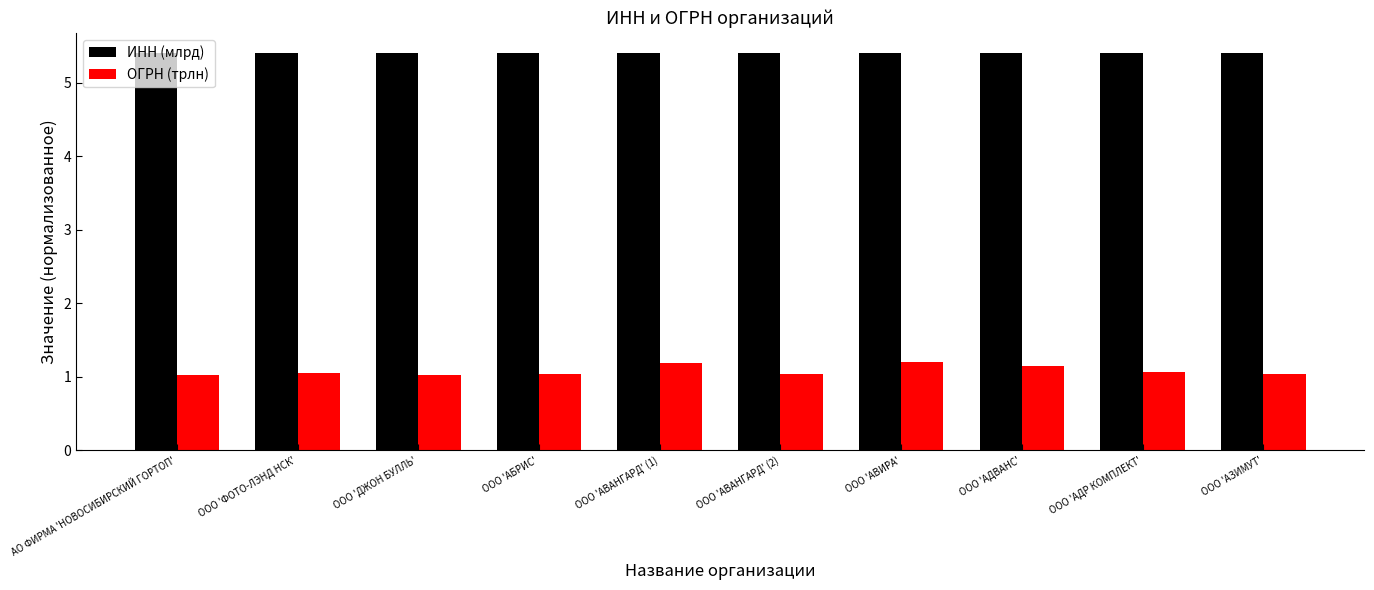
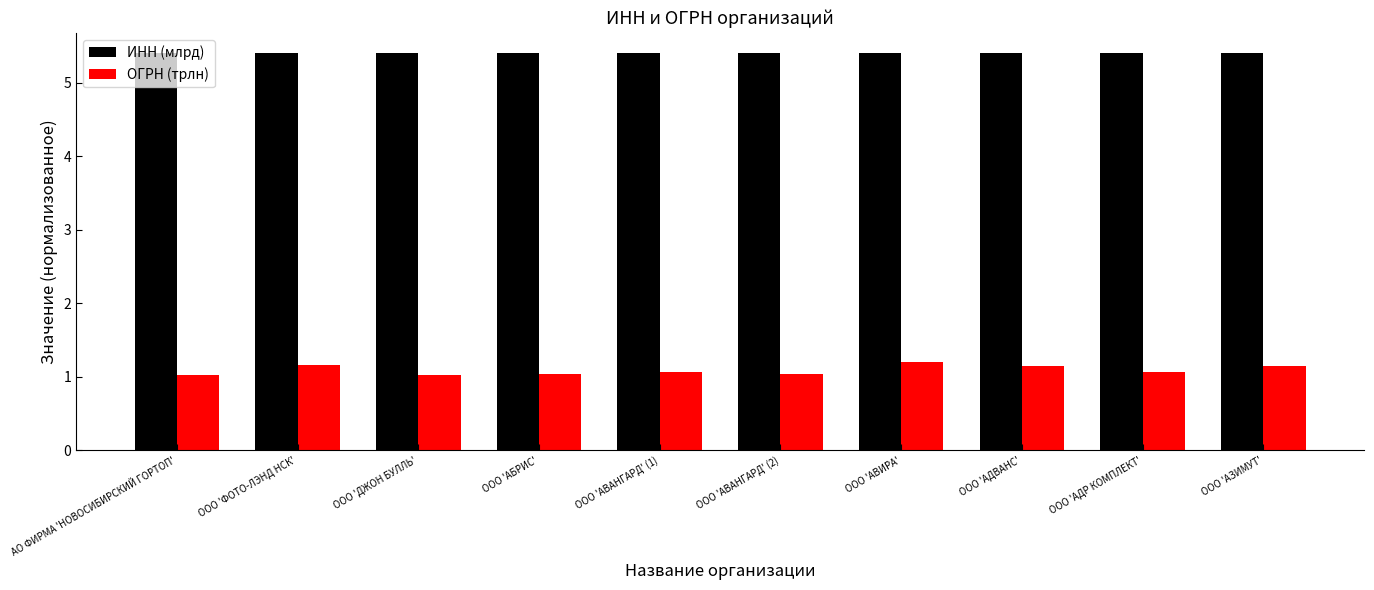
  {
    "ИНН (млрд)": {
      "ООО 'ФОТО-ЛЭНД НСК'": 5.4,
      "ООО 'ДЖОН БУЛЛЬ'": 5.4,
      "ООО 'АБРИС'": 5.4,
      "ООО 'АВАНГАРД' (1)": 5.4,
      "ООО 'АВАНГАРД' (2)": 5.4,
      "ООО 'АВИРА'": 5.4,
      "ООО 'АДВАНС'": 5.4,
      "ООО 'АДР КОМПЛЕКТ'": 5.4,
      "ООО 'АЗИМУТ'": 5.4
    },
    "ОГРН (трлн)": {
      "АО ФИРМА 'НОВОСИБИРСКИЙ ГОРТОП'": 1.0,
-     "ООО 'ФОТО-ЛЭНД НСК'": 1.1,
+     "ООО 'ФОТО-ЛЭНД НСК'": 1.2,
      "ООО 'ДЖОН БУЛЛЬ'": 1.0,
      "ООО 'АБРИС'": 1.0,
-     "ООО 'АВАНГАРД' (1)": 1.2,
+     "ООО 'АВАНГАРД' (1)": 1.1,
      "ООО 'АВАНГАРД' (2)": 1.0,
      "ООО 'АВИРА'": 1.2,
      "ООО 'АДВАНС'": 1.1,
      "ООО 'АДР КОМПЛЕКТ'": 1.1,
-     "ООО 'АЗИМУТ'": 1.0
+     "ООО 'АЗИМУТ'": 1.2
    }
  }
